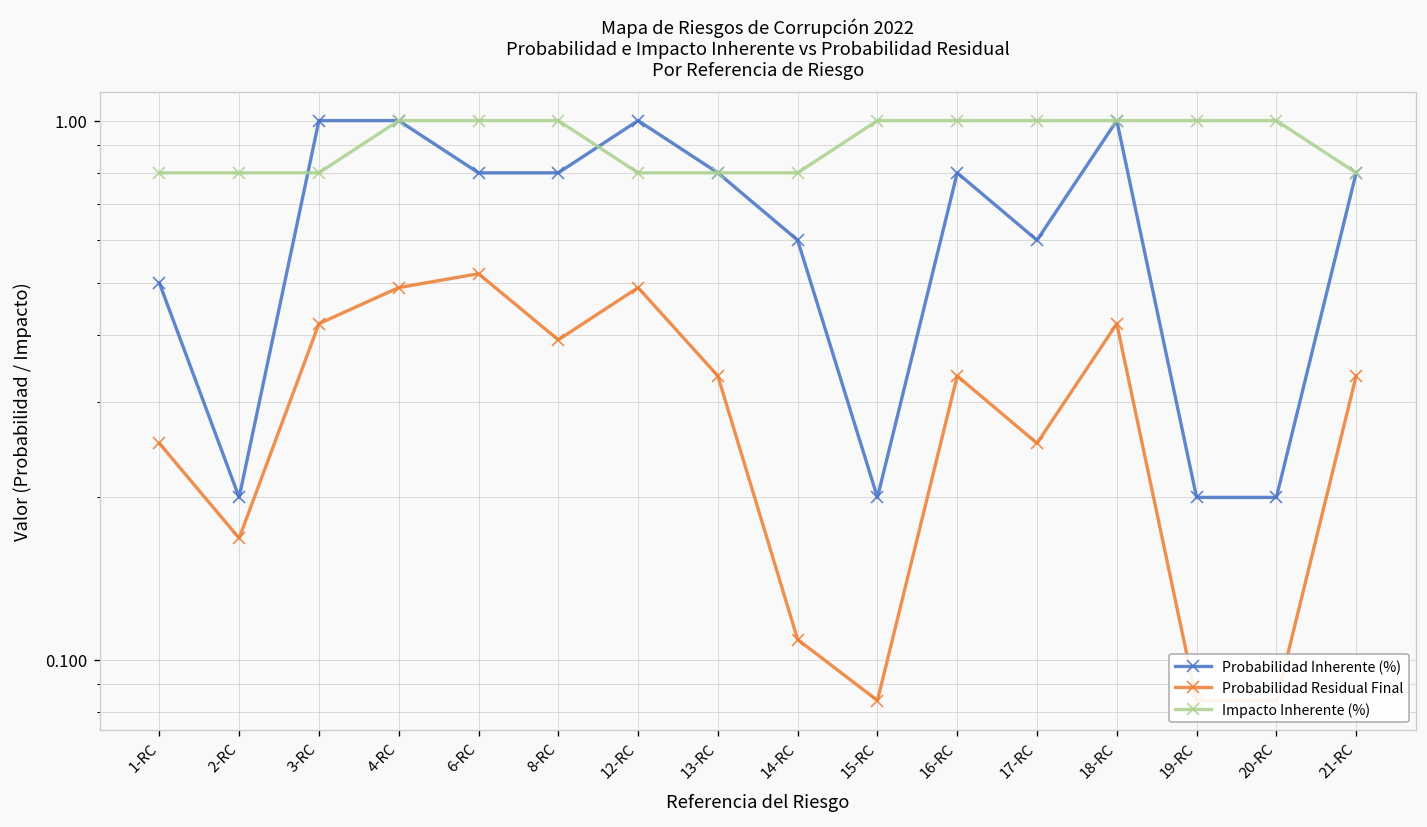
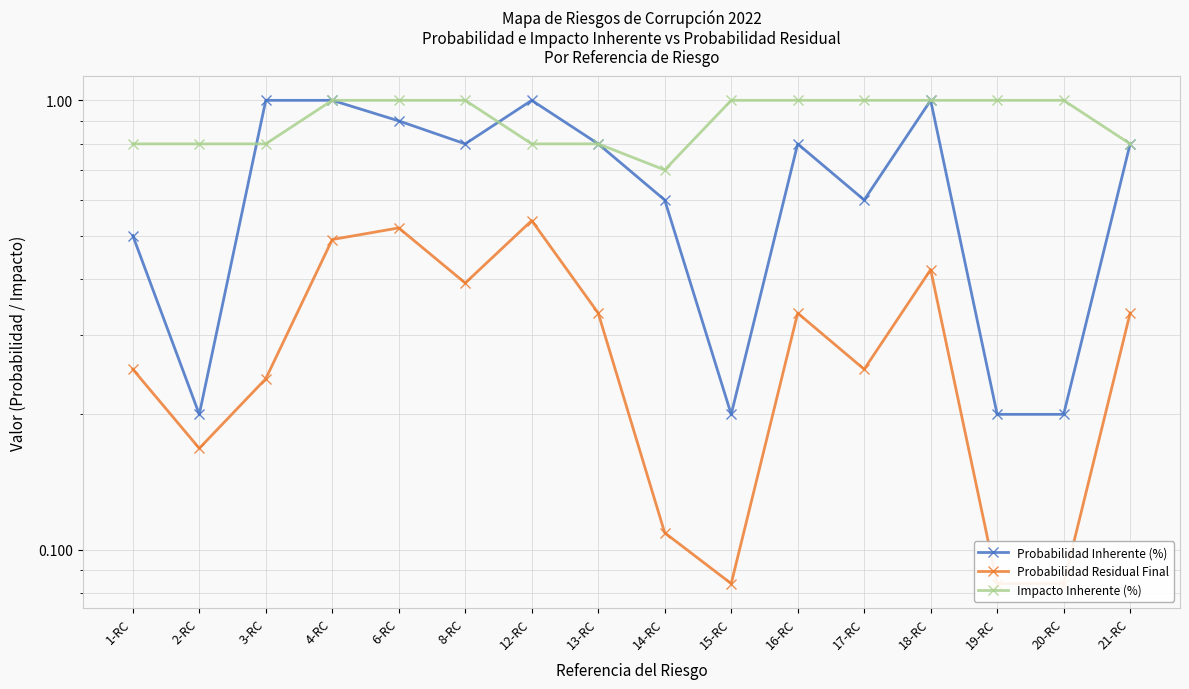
  {
    "Probabilidad Inherente (%)": {
      "1-RC": 0.5,
      "2-RC": 0.2,
      "3-RC": 1.0,
-     "6-RC": 0.8,
+     "6-RC": 0.9,
      "8-RC": 0.8,
      "12-RC": 1.0,
      "14-RC": 0.6,
      "15-RC": 0.2,
      "16-RC": 0.8,
      "17-RC": 0.6,
      "19-RC": 0.2,
      "20-RC": 0.2
    },
    "Probabilidad Residual Final": {
      "1-RC": 0.25,
      "2-RC": 0.17,
-     "3-RC": 0.42,
+     "3-RC": 0.24,
      "4-RC": 0.49,
      "6-RC": 0.52,
      "8-RC": 0.39,
-     "12-RC": 0.49,
+     "12-RC": 0.54,
      "13-RC": 0.34,
      "14-RC": 0.11,
      "15-RC": 0.084,
      "16-RC": 0.34,
      "17-RC": 0.25,
      "18-RC": 0.42,
      "21-RC": 0.34
    },
    "Impacto Inherente (%)": {
      "1-RC": 0.8,
      "2-RC": 0.8,
      "3-RC": 0.8,
      "6-RC": 1.0,
      "8-RC": 1.0,
      "12-RC": 0.8,
-     "14-RC": 0.8,
+     "14-RC": 0.7,
      "15-RC": 1.0,
      "16-RC": 1.0,
      "17-RC": 1.0,
      "19-RC": 1.0,
      "20-RC": 1.0
    }
  }
